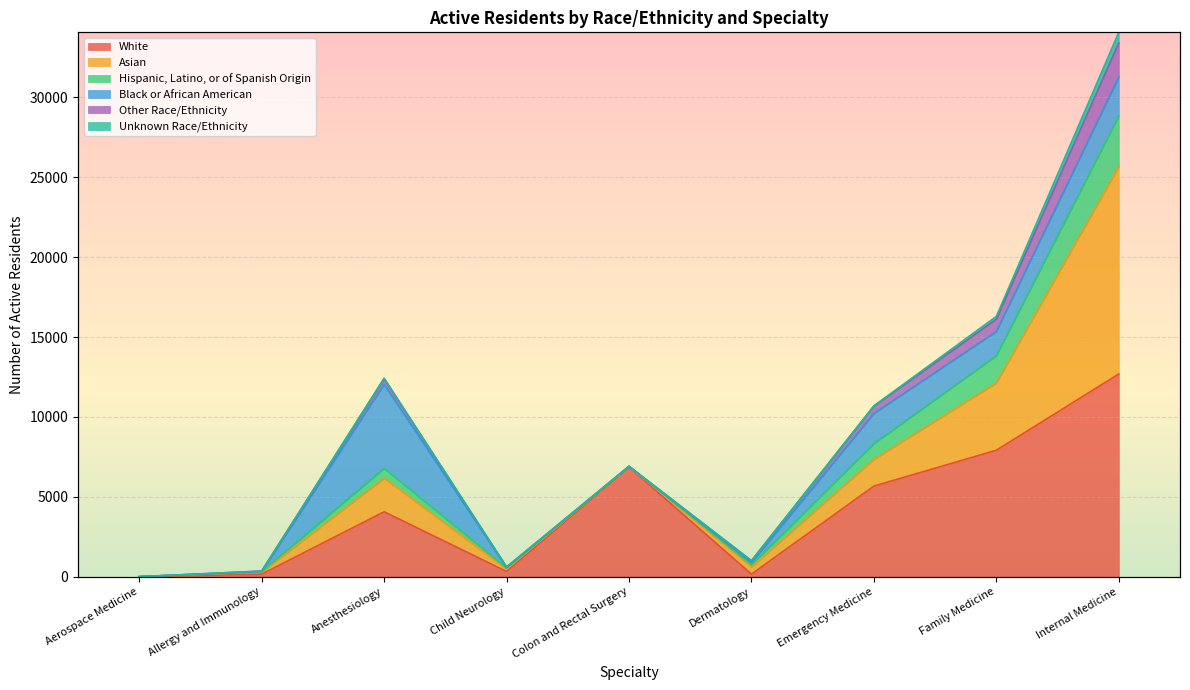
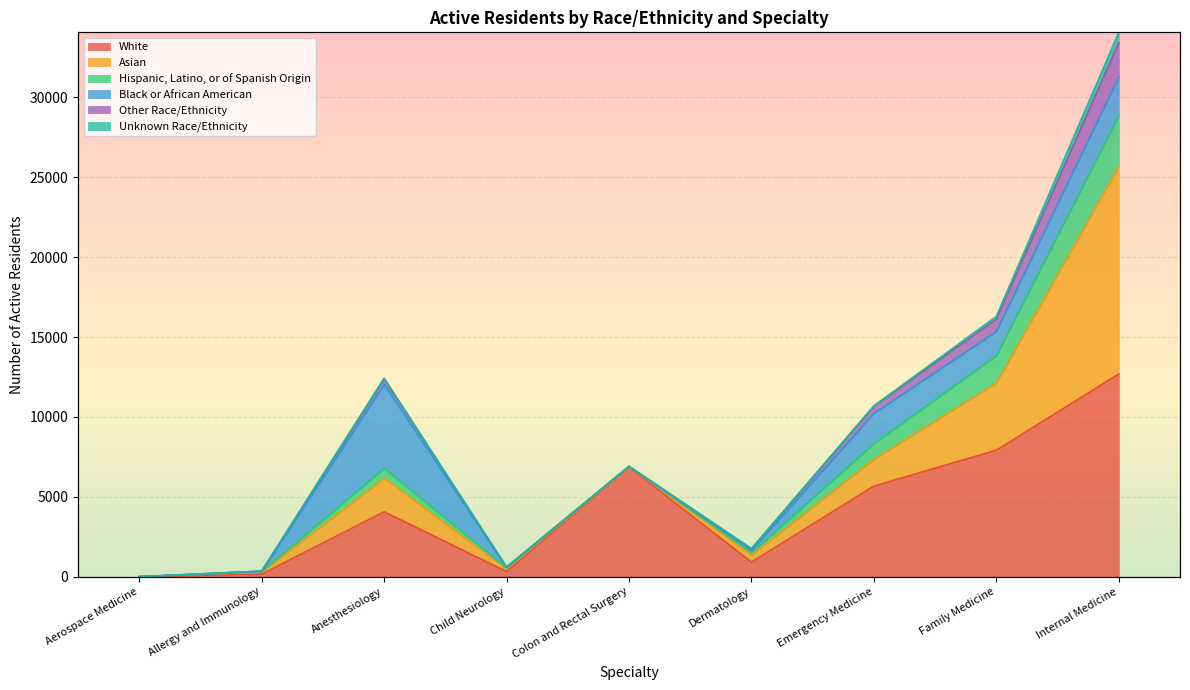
  {
    "White": {
      "Anesthesiology": 4100,
-     "Dermatology": 200,
+     "Dermatology": 900,
      "Emergency Medicine": 5700,
      "Family Medicine": 7900,
      "Internal Medicine": 12700
    },
    "Asian": {
      "Anesthesiology": 2100,
      "Emergency Medicine": 1700,
      "Family Medicine": 4200,
      "Internal Medicine": 13000
    },
    "Black or African American": {
      "Anesthesiology": 5300,
      "Emergency Medicine": 1900,
      "Family Medicine": 1500,
      "Internal Medicine": 2400
    },
    "Other Race/Ethnicity": {
      "Family Medicine": 800,
      "Internal Medicine": 2100
    }
  }
